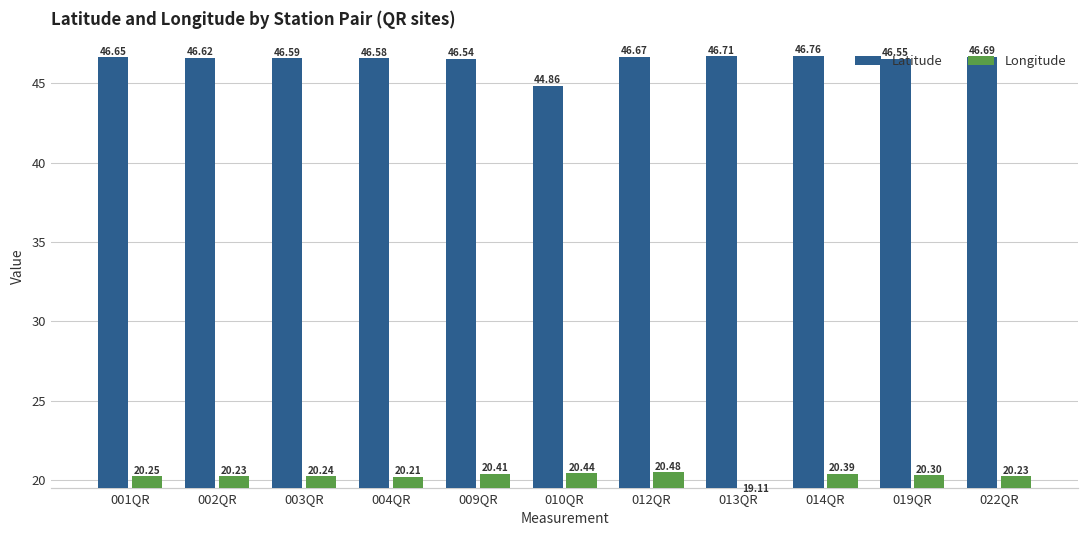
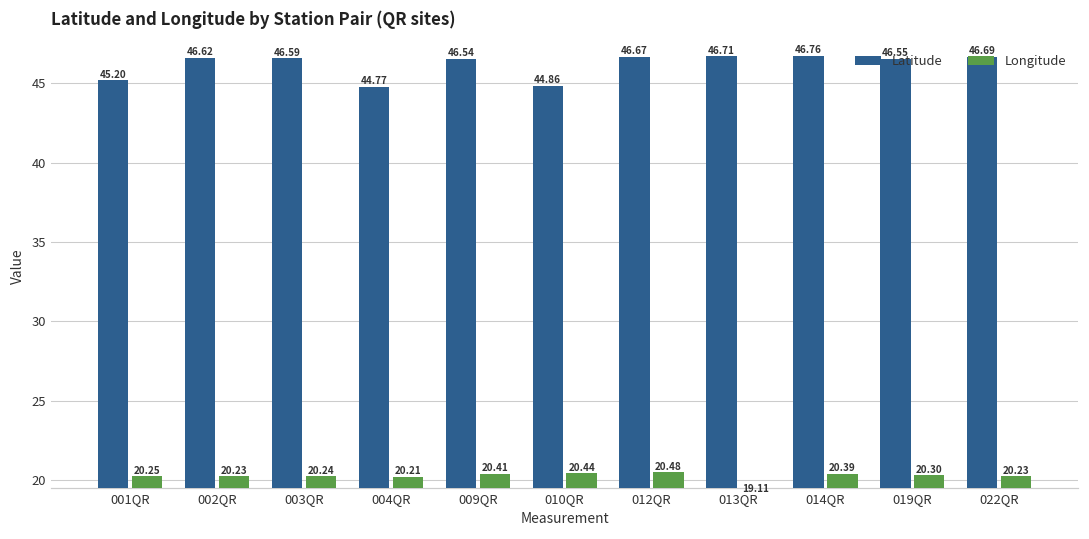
  {
    "Latitude": {
-     "001QR": 46.65,
+     "001QR": 45.20,
      "002QR": 46.62,
      "003QR": 46.59,
-     "004QR": 46.58,
+     "004QR": 44.77,
      "009QR": 46.54,
      "010QR": 44.86,
      "012QR": 46.67,
      "013QR": 46.71,
      "014QR": 46.76,
      "019QR": 46.55,
      "022QR": 46.69
    },
    "Longitude": {
      "001QR": 20.25,
      "002QR": 20.23,
      "003QR": 20.24,
      "004QR": 20.21,
      "009QR": 20.41,
      "010QR": 20.44,
      "012QR": 20.48,
      "014QR": 20.39,
      "019QR": 20.30,
      "022QR": 20.23
    }
  }
